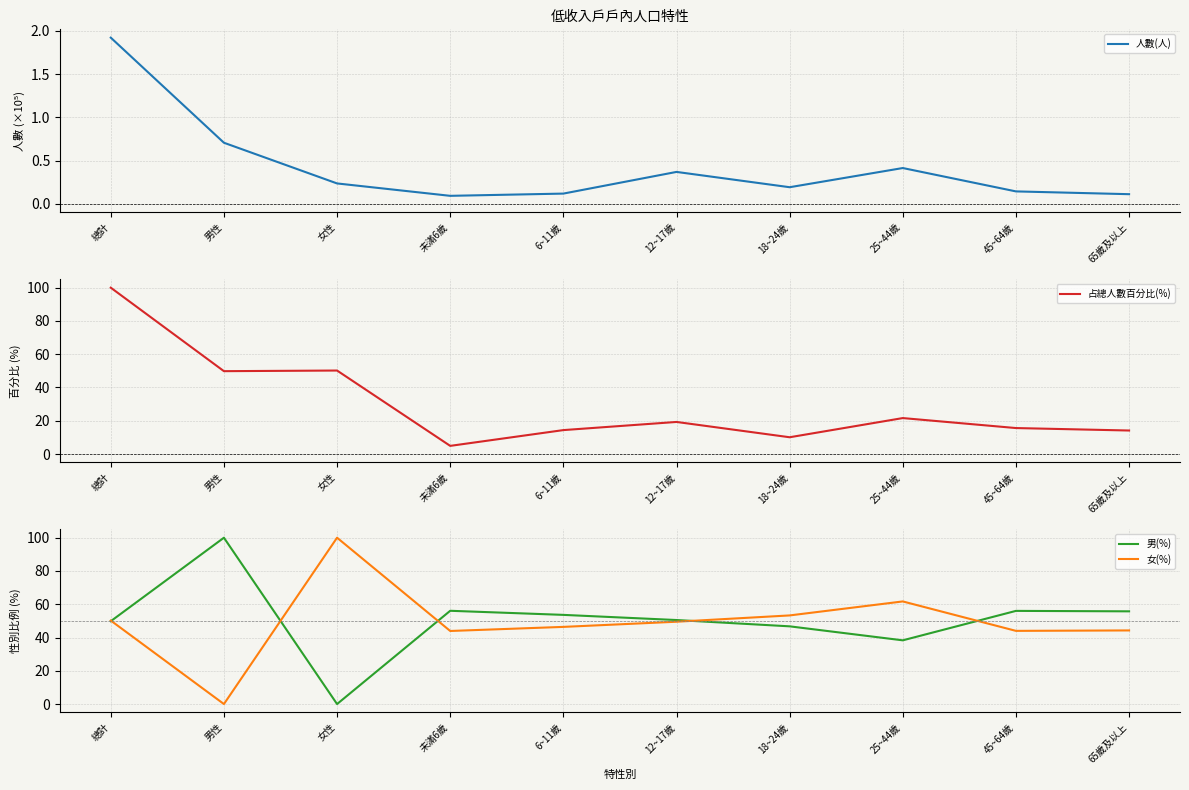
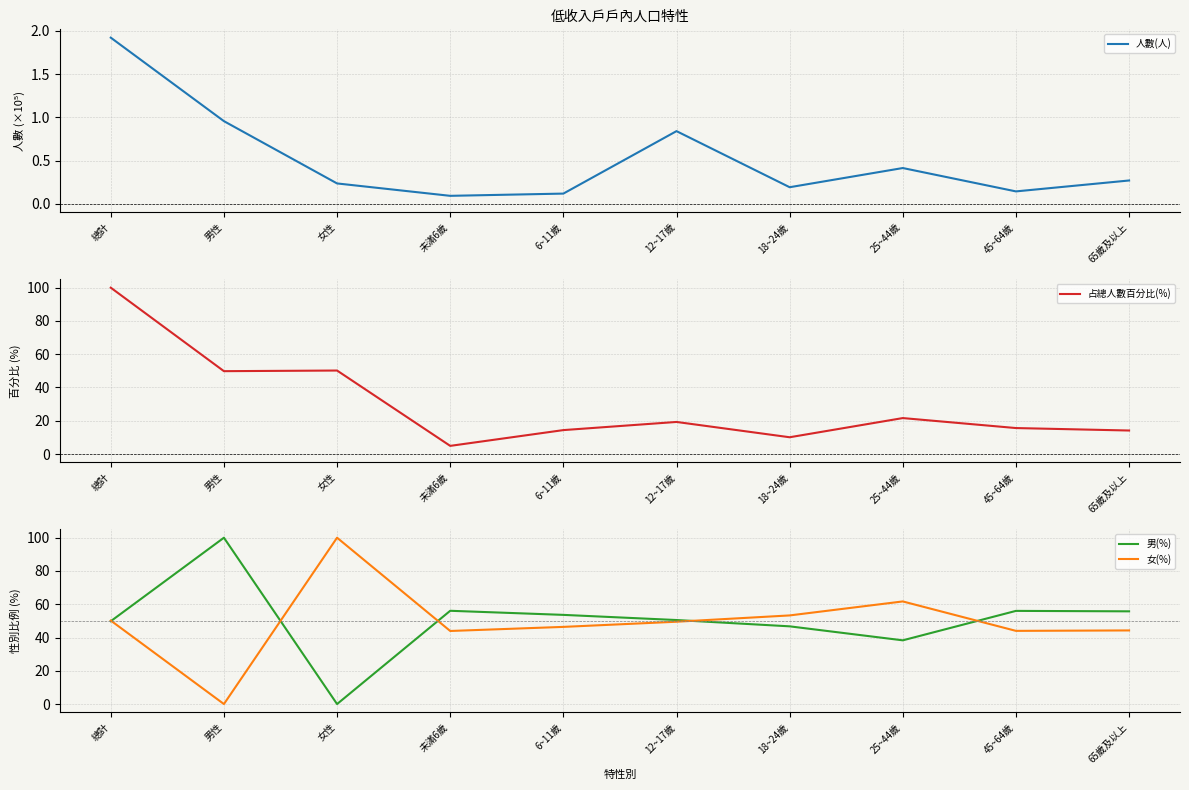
  {
    "低收入戶戶內人口特性": {
      "總計": 1.9,
-     "男性": 0.7,
+     "男性": 1.0,
      "女性": 0.2,
      "未滿6歲": 0.1,
      "6~11歲": 0.1,
-     "12~17歲": 0.4,
+     "12~17歲": 0.8,
      "18~24歲": 0.2,
      "25~44歲": 0.4,
      "45~64歲": 0.1,
-     "65歲及以上": 0.1
+     "65歲及以上": 0.3
    }
  }
